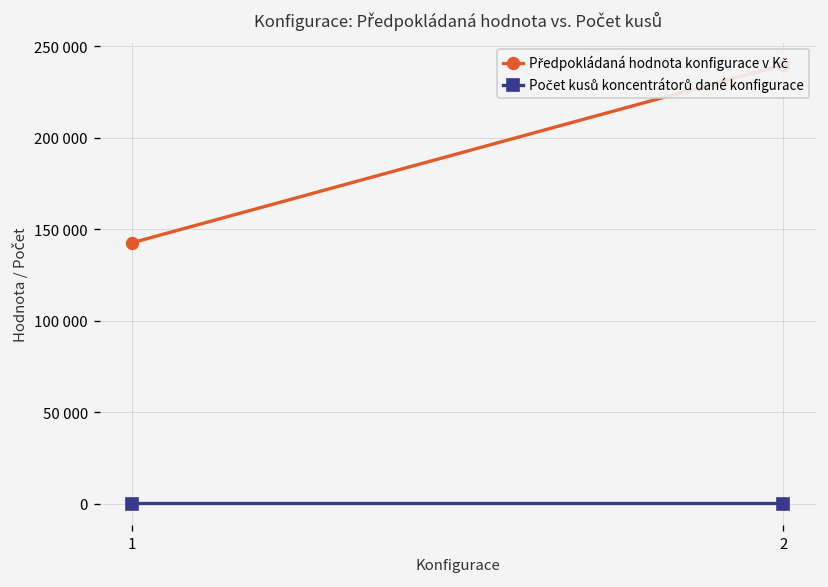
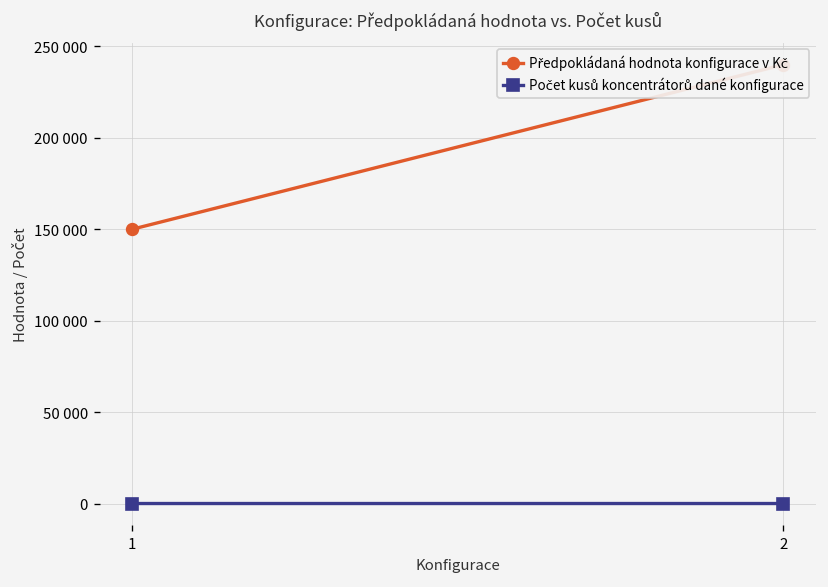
  {
    "Předpokládaná hodnota konfigurace v Kč": {
-     "1": 143000
+     "1": 150000
    },
    "Počet kusů koncentrátorů dané konfigurace": {
      "1": 0,
      "2": 0
    }
  }
